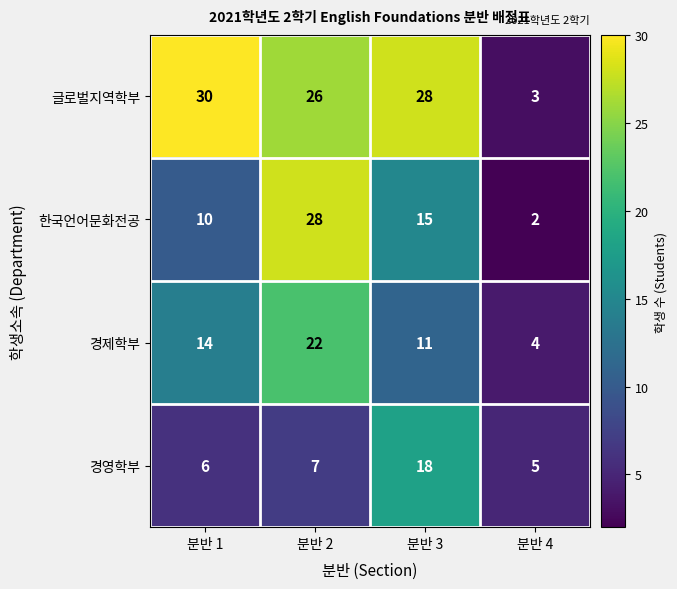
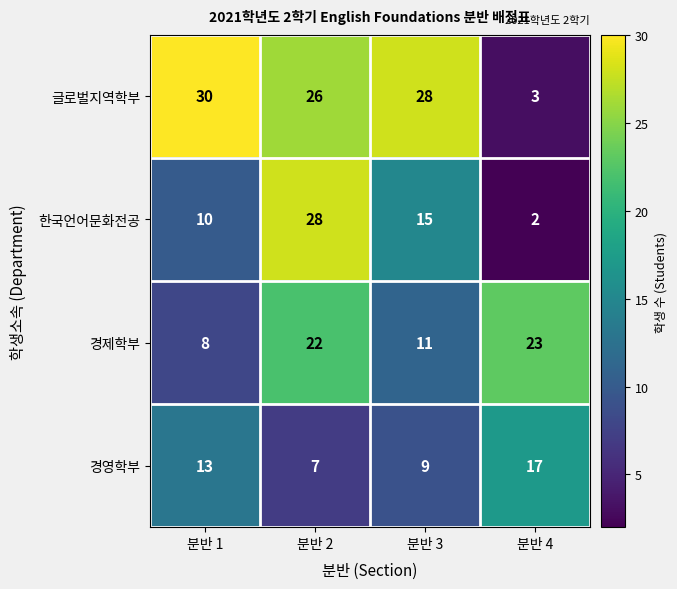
  {
    "글로벌지역학부": {
      "분반 1": 30,
      "분반 2": 26,
      "분반 3": 28,
      "분반 4": 3
    },
    "한국언어문화전공": {
      "분반 1": 10,
      "분반 2": 28,
      "분반 3": 15,
      "분반 4": 2
    },
    "경제학부": {
-     "분반 1": 14,
+     "분반 1": 8,
      "분반 2": 22,
      "분반 3": 11,
-     "분반 4": 4
+     "분반 4": 23
    },
    "경영학부": {
-     "분반 1": 6,
+     "분반 1": 13,
      "분반 2": 7,
-     "분반 3": 18,
-     "분반 4": 5
+     "분반 3": 9,
+     "분반 4": 17
    }
  }
